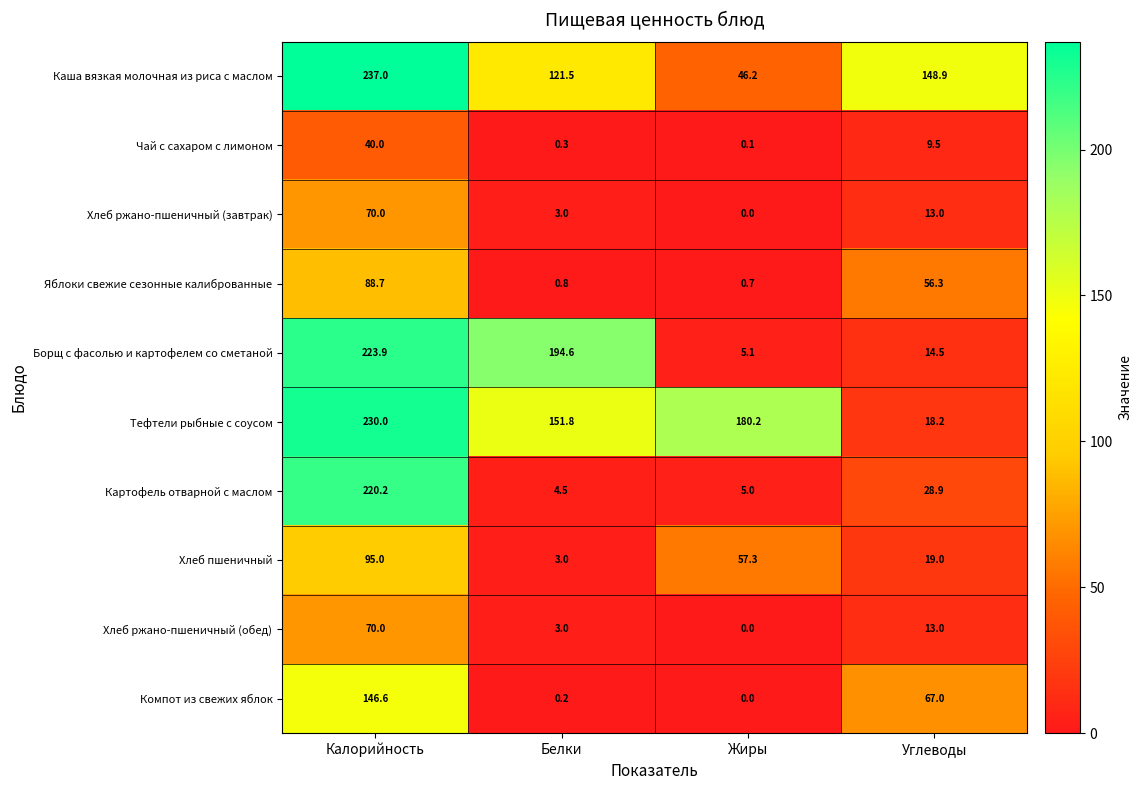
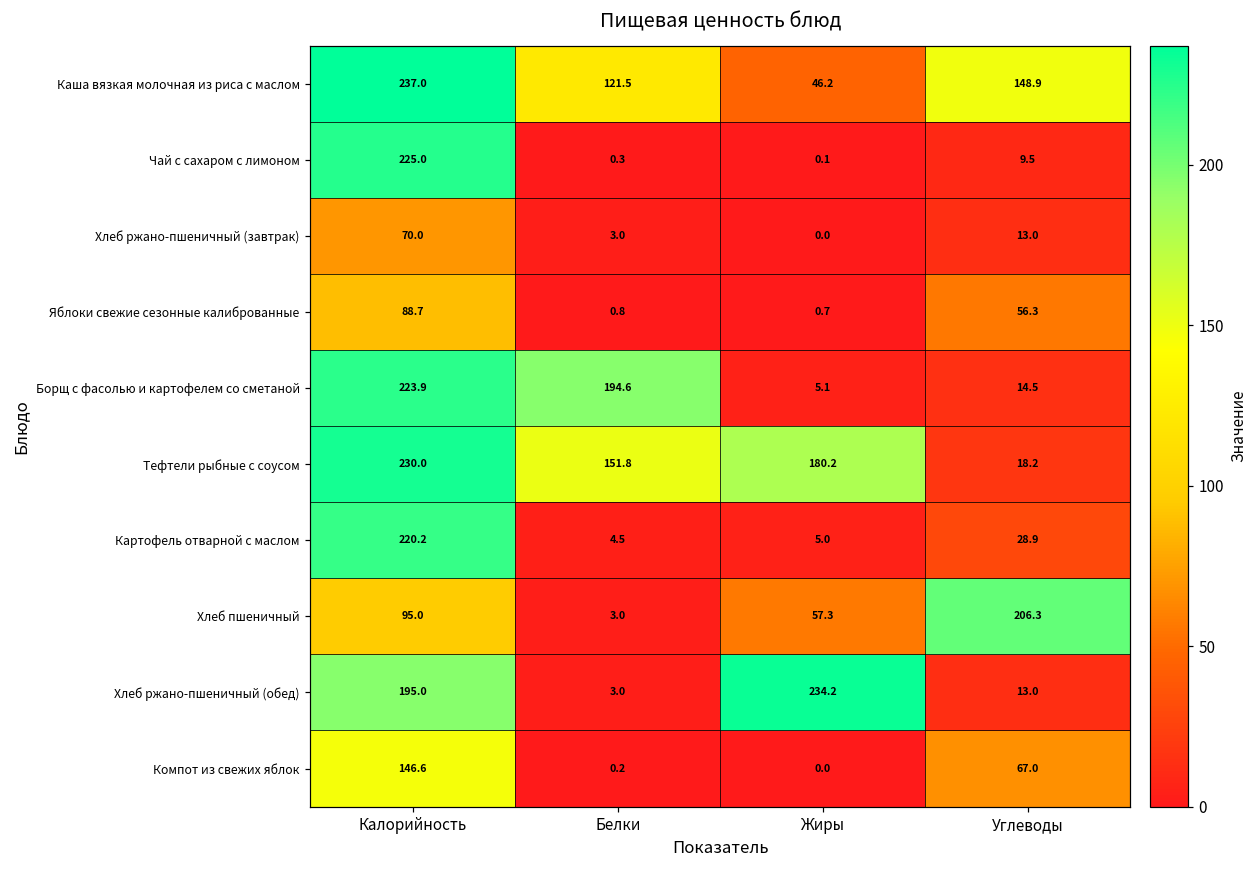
  {
    "Каша вязкая молочная из риса с маслом": {
      "Калорийность": 237.0,
      "Белки": 121.5,
      "Жиры": 46.2,
      "Углеводы": 148.9
    },
    "Чай с сахаром с лимоном": {
-     "Калорийность": 40.0,
+     "Калорийность": 225.0,
      "Белки": 0.3,
      "Жиры": 0.1,
      "Углеводы": 9.5
    },
    "Хлеб ржано-пшеничный (завтрак)": {
      "Калорийность": 70.0,
      "Белки": 3.0,
      "Жиры": 0.0,
      "Углеводы": 13.0
    },
    "Яблоки свежие сезонные калиброванные": {
      "Калорийность": 88.7,
      "Белки": 0.8,
      "Жиры": 0.7,
      "Углеводы": 56.3
    },
    "Борщ с фасолью и картофелем со сметаной": {
      "Калорийность": 223.9,
      "Белки": 194.6,
      "Жиры": 5.1,
      "Углеводы": 14.5
    },
    "Тефтели рыбные с соусом": {
      "Калорийность": 230.0,
      "Белки": 151.8,
      "Жиры": 180.2,
      "Углеводы": 18.2
    },
    "Картофель отварной с маслом": {
      "Калорийность": 220.2,
      "Белки": 4.5,
      "Жиры": 5.0,
      "Углеводы": 28.9
    },
    "Хлеб пшеничный": {
      "Калорийность": 95.0,
      "Белки": 3.0,
      "Жиры": 57.3,
-     "Углеводы": 19.0
+     "Углеводы": 206.3
    },
    "Хлеб ржано-пшеничный (обед)": {
-     "Калорийность": 70.0,
+     "Калорийность": 195.0,
      "Белки": 3.0,
-     "Жиры": 0.0,
+     "Жиры": 234.2,
      "Углеводы": 13.0
    },
    "Компот из свежих яблок": {
      "Калорийность": 146.6,
      "Белки": 0.2,
      "Жиры": 0.0,
      "Углеводы": 67.0
    }
  }
